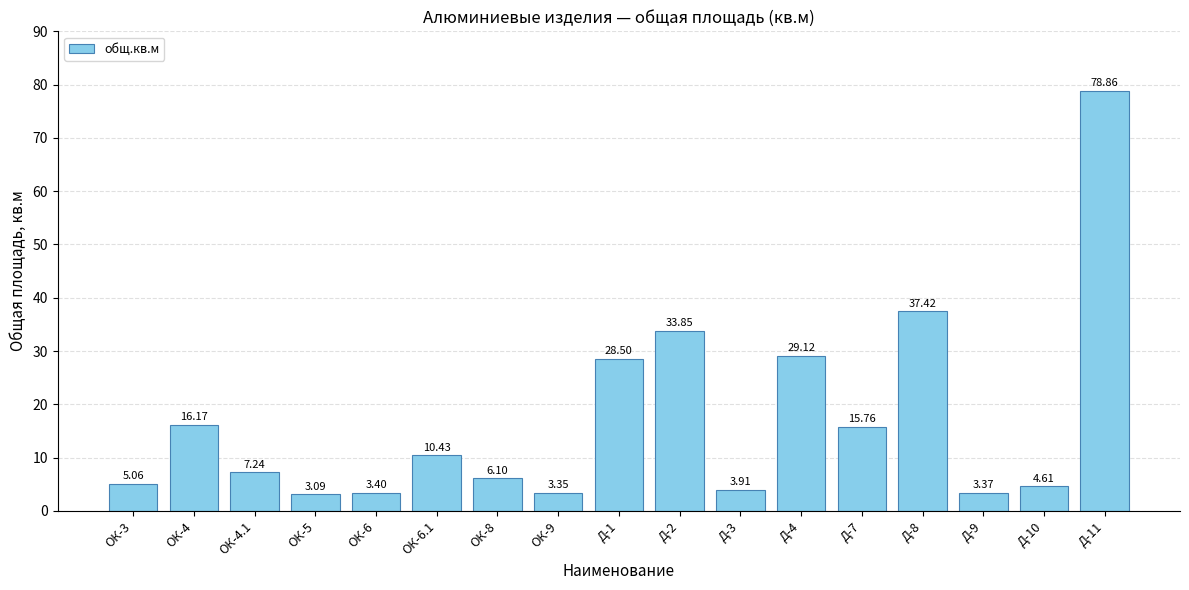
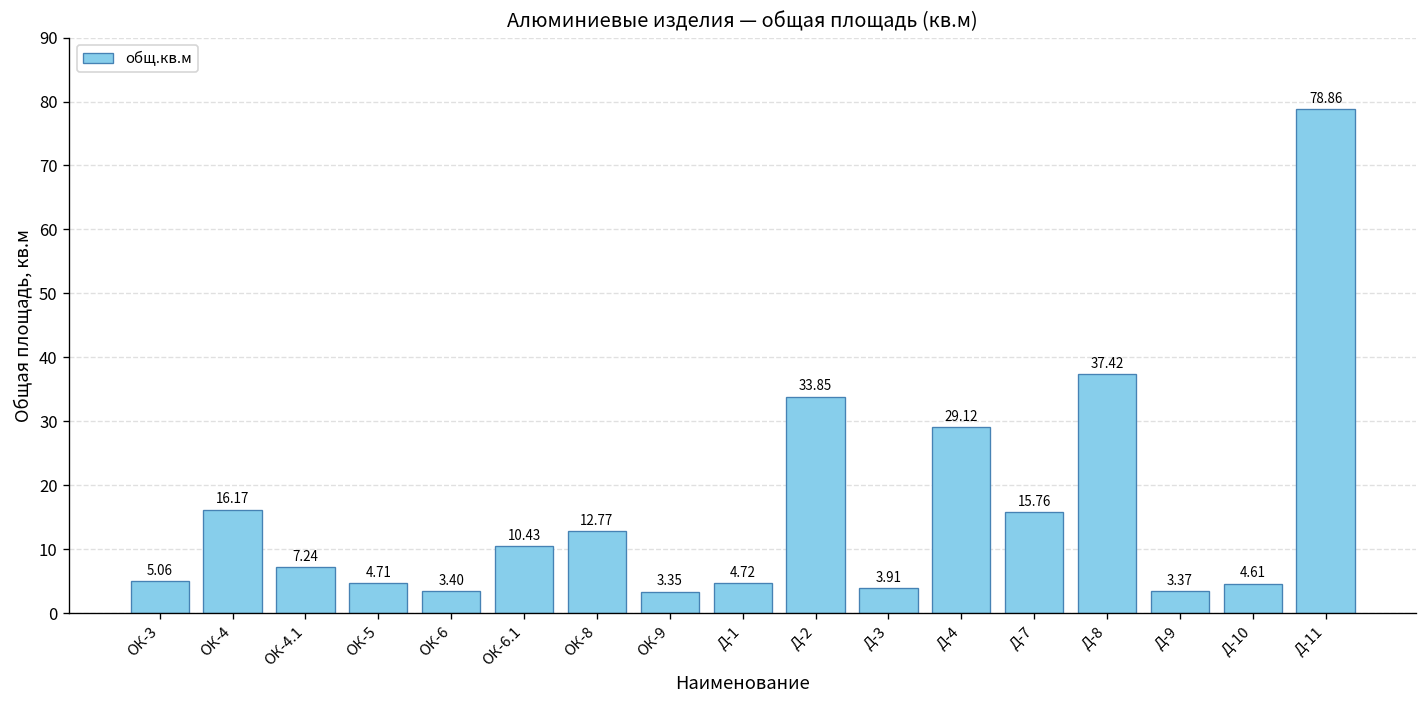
  {
    "ОК-3": 5.06,
    "ОК-4": 16.17,
    "ОК-4.1": 7.24,
-   "ОК-5": 3.09,
+   "ОК-5": 4.71,
    "ОК-6": 3.40,
    "ОК-6.1": 10.43,
-   "ОК-8": 6.10,
+   "ОК-8": 12.77,
    "ОК-9": 3.35,
-   "Д-1": 28.50,
+   "Д-1": 4.72,
    "Д-2": 33.85,
    "Д-3": 3.91,
    "Д-4": 29.12,
    "Д-7": 15.76,
    "Д-8": 37.42,
    "Д-9": 3.37,
    "Д-10": 4.61,
    "Д-11": 78.86
  }
